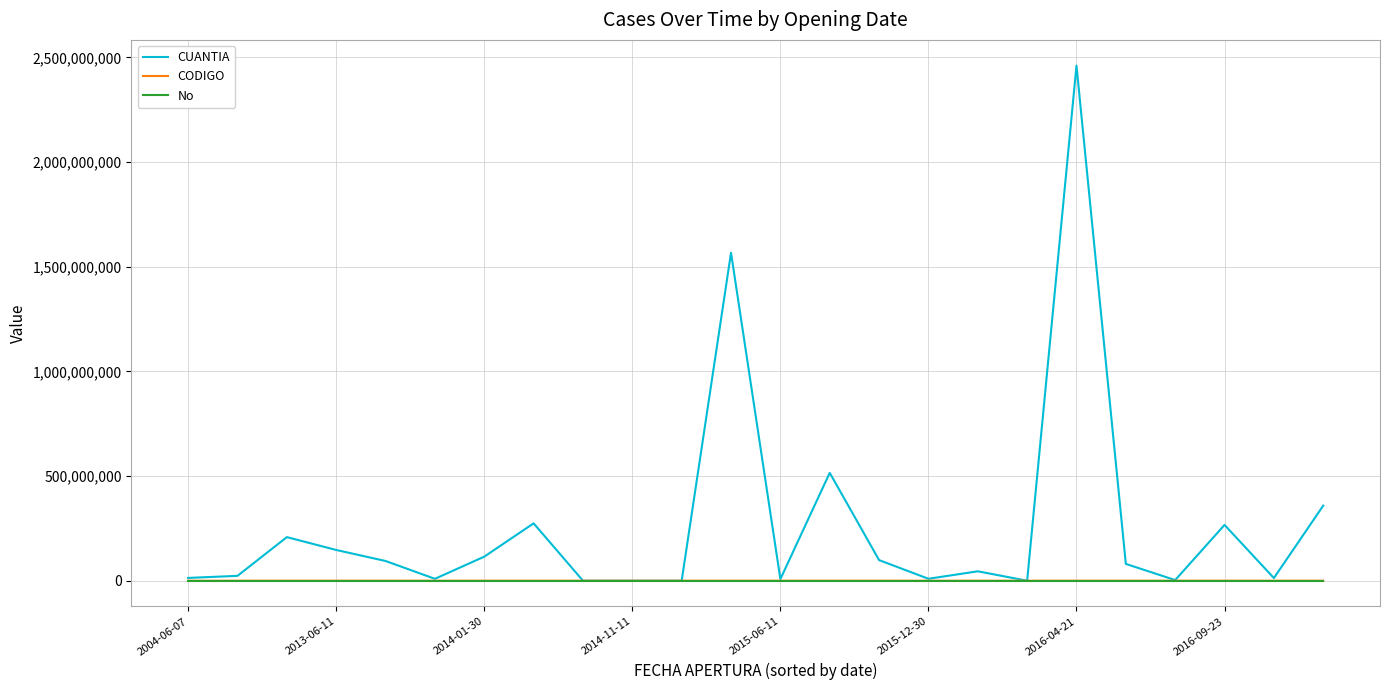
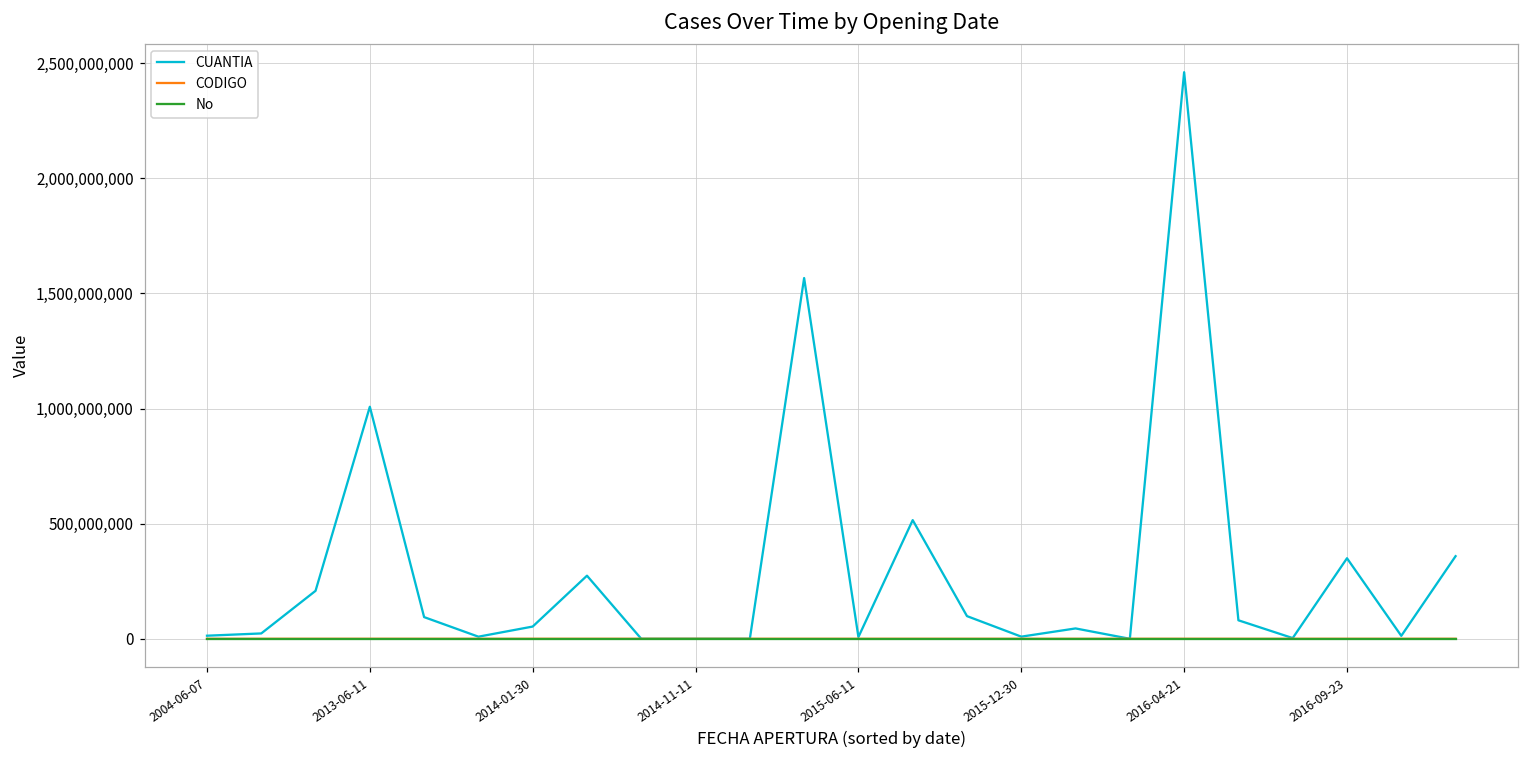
  {
    "CUANTIA": {
      "2004-06-07": "10,000,000",
-     "2013-06-11": "150,000,000",
-     "2014-01-30": "110,000,000",
+     "2013-06-11": "1,010,000,000",
+     "2014-01-30": "50,000,000",
      "2016-04-21": "2,460,000,000",
-     "2016-09-23": "270,000,000"
+     "2016-09-23": "350,000,000"
    },
    "No": {
      "2004-06-07": "0",
      "2013-06-11": "0",
      "2014-01-30": "0",
      "2016-04-21": "0",
      "2016-09-23": "0"
    }
  }
